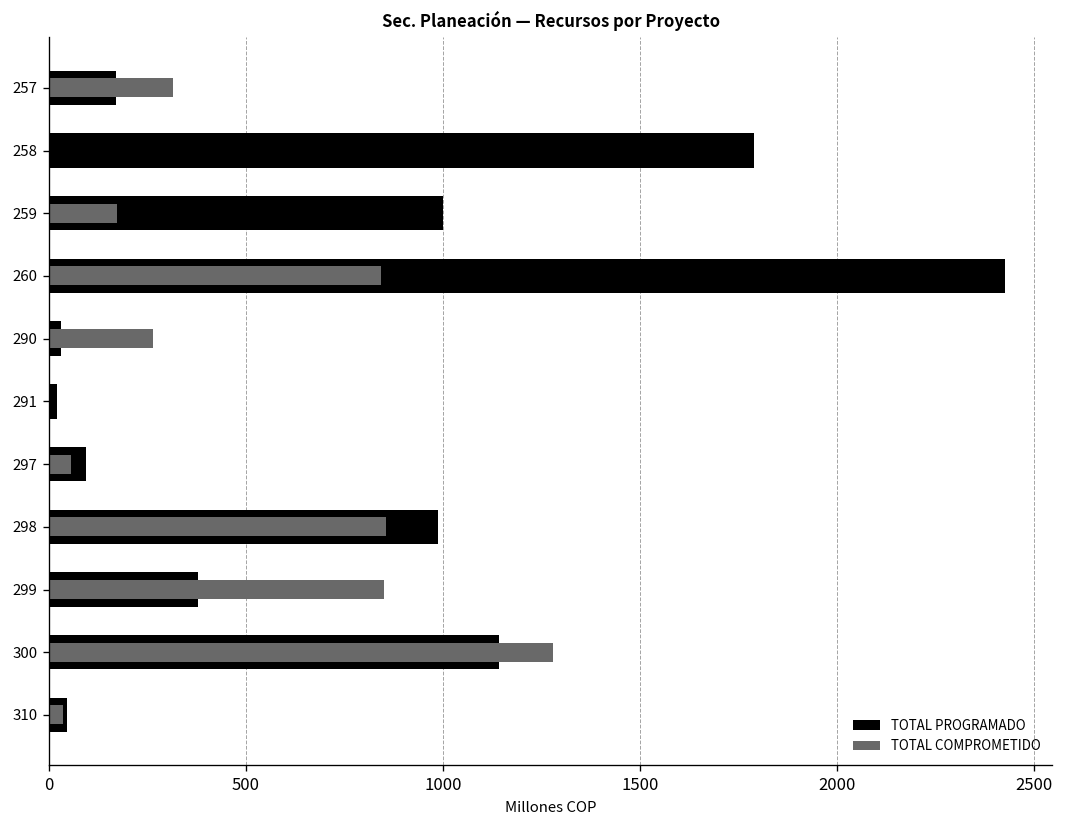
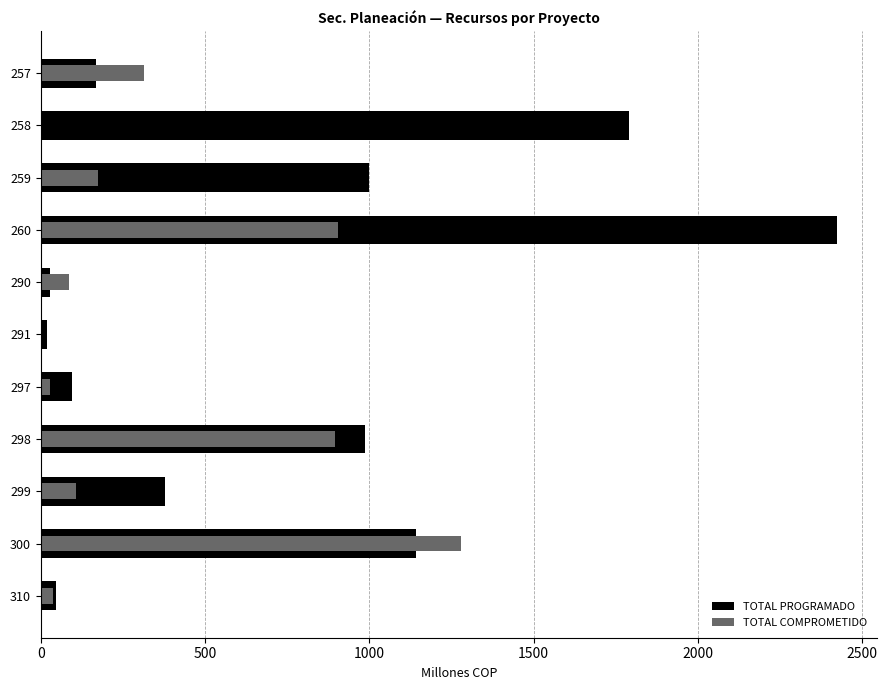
  {
    "TOTAL PROGRAMADO": {
      "258": 1790,
      "259": 1000,
      "260": 2420,
      "291": 20,
      "297": 100,
      "298": 990,
      "310": 50
    },
    "TOTAL COMPROMETIDO": {
      "257": 310,
      "258": 0,
-     "260": 840,
-     "290": 260,
+     "260": 900,
+     "290": 90,
      "291": 0,
-     "297": 60,
-     "298": 860,
-     "299": 850,
+     "297": 30,
+     "298": 900,
+     "299": 110,
      "300": 1280
    }
  }
